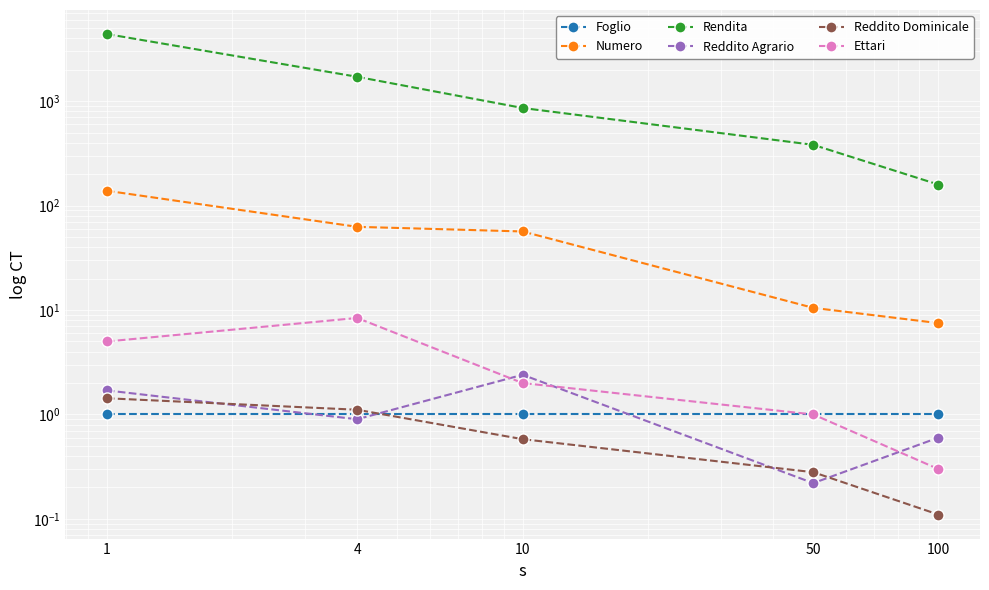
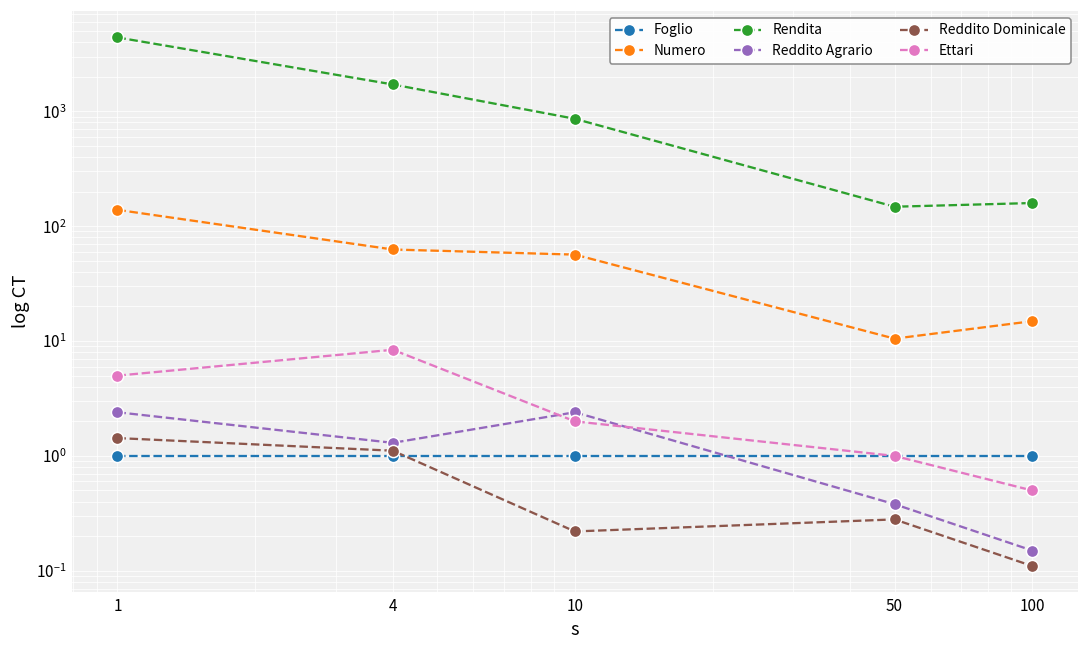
  {
    "Foglio": {
      "1": 1.0,
      "4": 1.0,
      "10": 1.0,
      "100": 1.0
    },
    "Numero": {
      "1": 140,
      "4": 60,
      "10": 60,
      "50": 11,
-     "100": 8
+     "100": 15
    },
    "Rendita": {
      "1": 4400,
      "4": 1700,
      "10": 900,
-     "50": 380,
+     "50": 150,
      "100": 160
    },
    "Reddito Agrario": {
-     "1": 1.7,
-     "4": 0.9,
+     "1": 2.4,
+     "4": 1.3,
      "10": 2.4,
-     "50": 0.22,
-     "100": 0.6
+     "50": 0.38,
+     "100": 0.15
    },
    "Reddito Dominicale": {
      "1": 1.4,
      "4": 1.1,
-     "10": 0.6,
+     "10": 0.22,
      "50": 0.28,
      "100": 0.11
    },
    "Ettari": {
      "1": 5,
      "4": 8,
      "10": 2.0,
-     "100": 0.3
+     "100": 0.5
    }
  }
